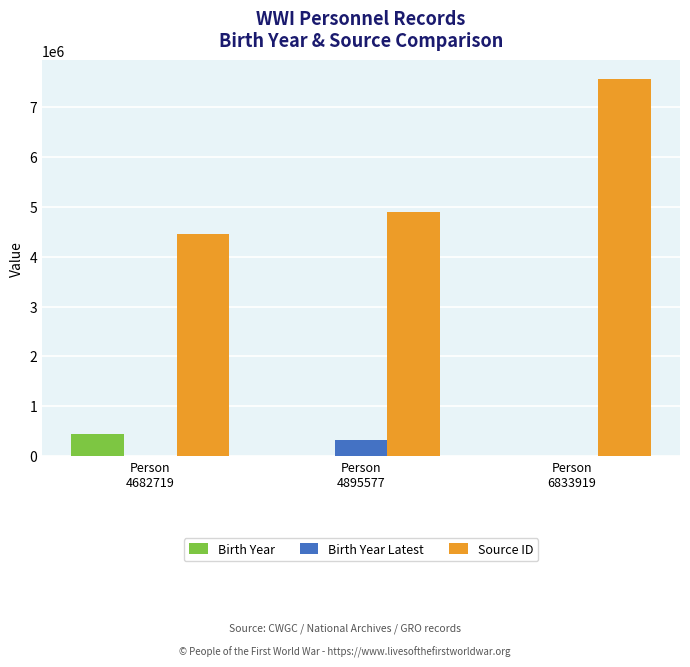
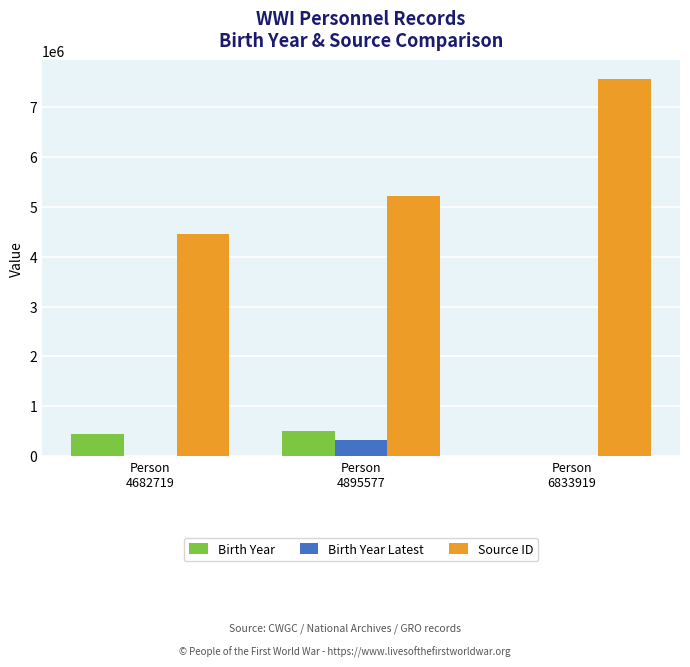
  {
    "Birth Year": {
      "Person 4682719": 400000,
-     "Person 4895577": 0
+     "Person 4895577": 500000
    },
    "Birth Year Latest": {
      "Person 4895577": 300000
    },
    "Source ID": {
      "Person 4682719": 4400000,
-     "Person 4895577": 4900000,
+     "Person 4895577": 5200000,
      "Person 6833919": 7500000
    }
  }
